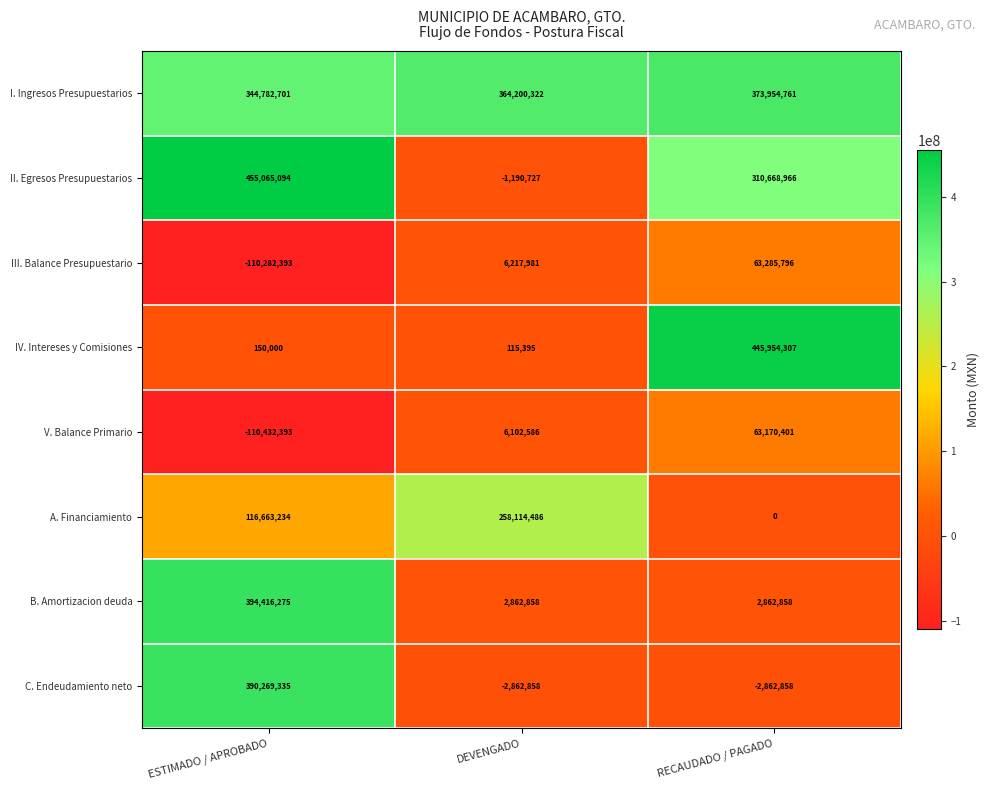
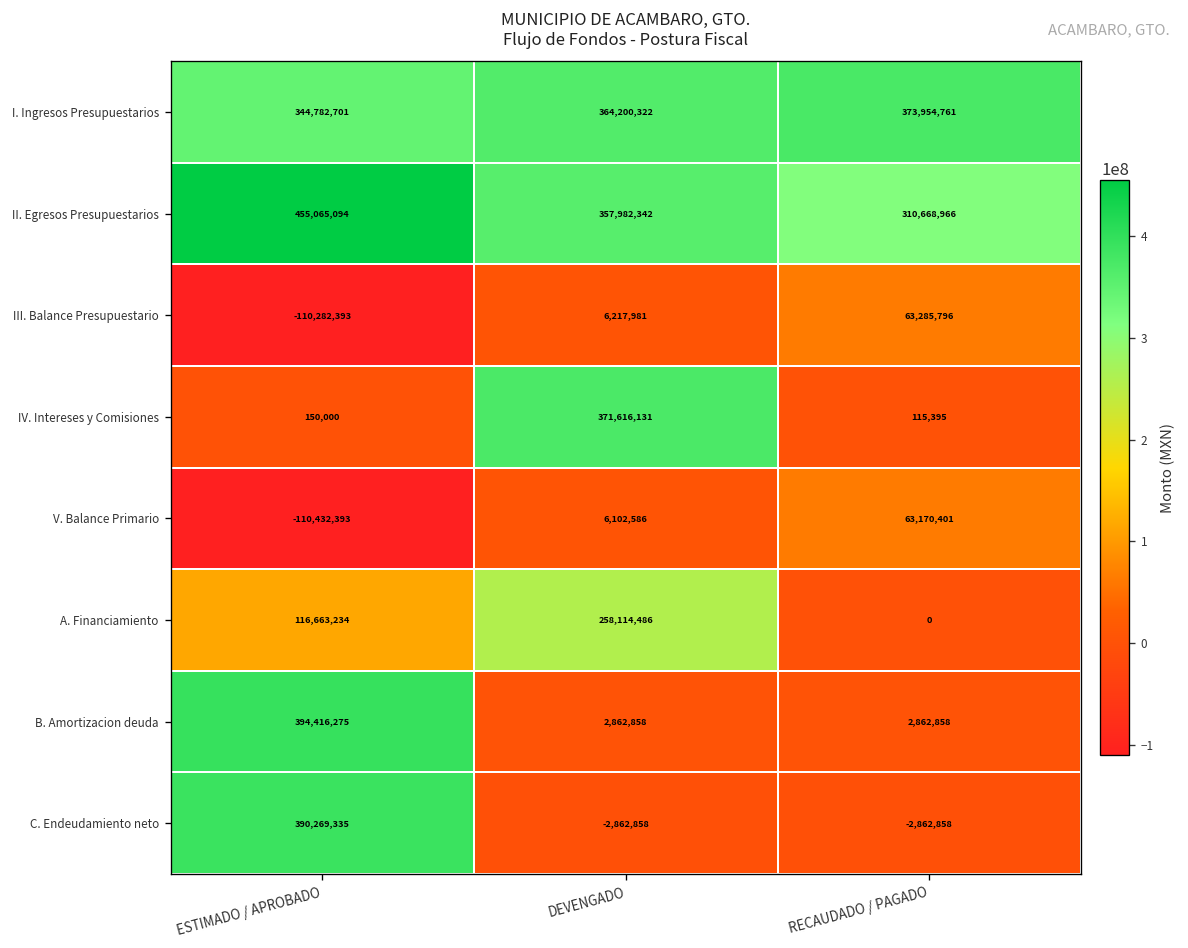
  {
    "I. Ingresos Presupuestarios": {
      "ESTIMADO / APROBADO": "344,782,701",
      "DEVENGADO": "364,200,322",
      "RECAUDADO / PAGADO": "373,954,761"
    },
    "II. Egresos Presupuestarios": {
      "ESTIMADO / APROBADO": "455,065,094",
-     "DEVENGADO": "-1,190,727",
+     "DEVENGADO": "357,982,342",
      "RECAUDADO / PAGADO": "310,668,966"
    },
    "III. Balance Presupuestario": {
      "ESTIMADO / APROBADO": "-110,282,393",
      "DEVENGADO": "6,217,981",
      "RECAUDADO / PAGADO": "63,285,796"
    },
    "IV. Intereses y Comisiones": {
      "ESTIMADO / APROBADO": "150,000",
-     "DEVENGADO": "115,395",
-     "RECAUDADO / PAGADO": "445,954,307"
+     "DEVENGADO": "371,616,131",
+     "RECAUDADO / PAGADO": "115,395"
    },
    "V. Balance Primario": {
      "ESTIMADO / APROBADO": "-110,432,393",
      "DEVENGADO": "6,102,586",
      "RECAUDADO / PAGADO": "63,170,401"
    },
    "A. Financiamiento": {
      "ESTIMADO / APROBADO": "116,663,234",
      "DEVENGADO": "258,114,486",
      "RECAUDADO / PAGADO": "0"
    },
    "B. Amortizacion deuda": {
      "ESTIMADO / APROBADO": "394,416,275",
      "DEVENGADO": "2,862,858",
      "RECAUDADO / PAGADO": "2,862,858"
    },
    "C. Endeudamiento neto": {
      "ESTIMADO / APROBADO": "390,269,335",
      "DEVENGADO": "-2,862,858",
      "RECAUDADO / PAGADO": "-2,862,858"
    }
  }
